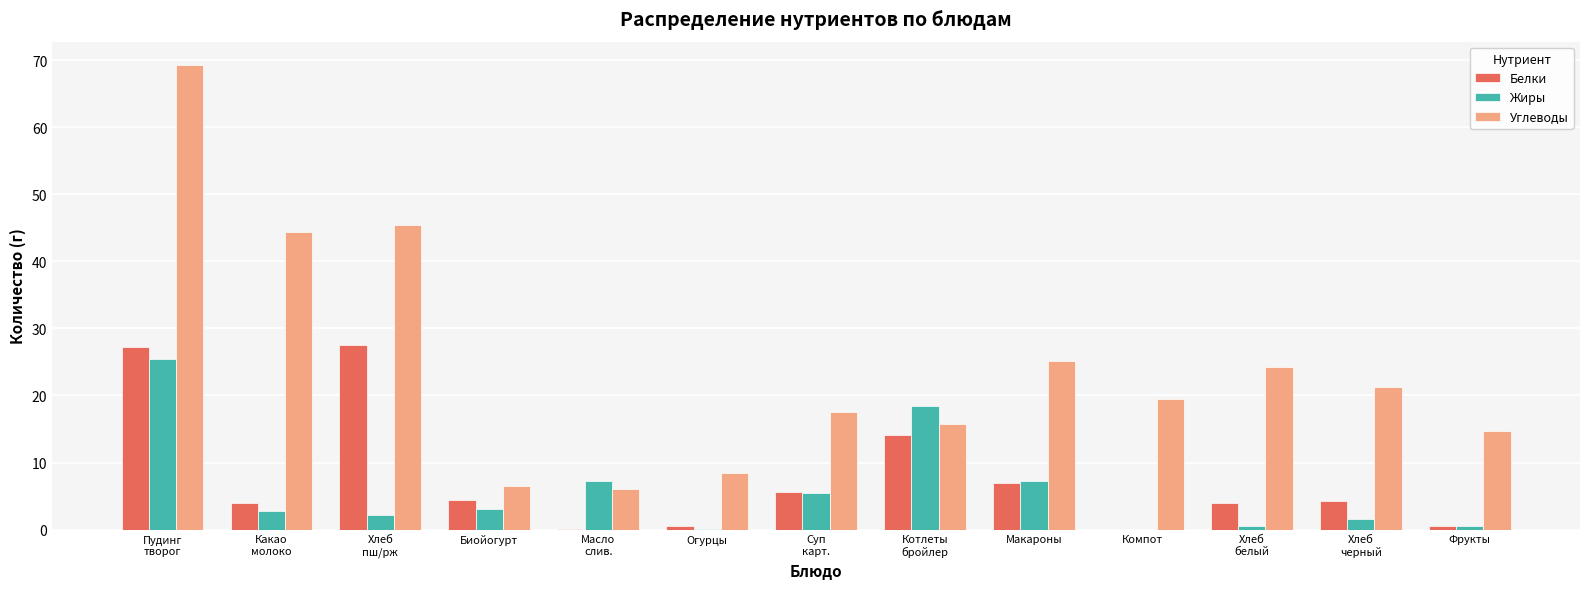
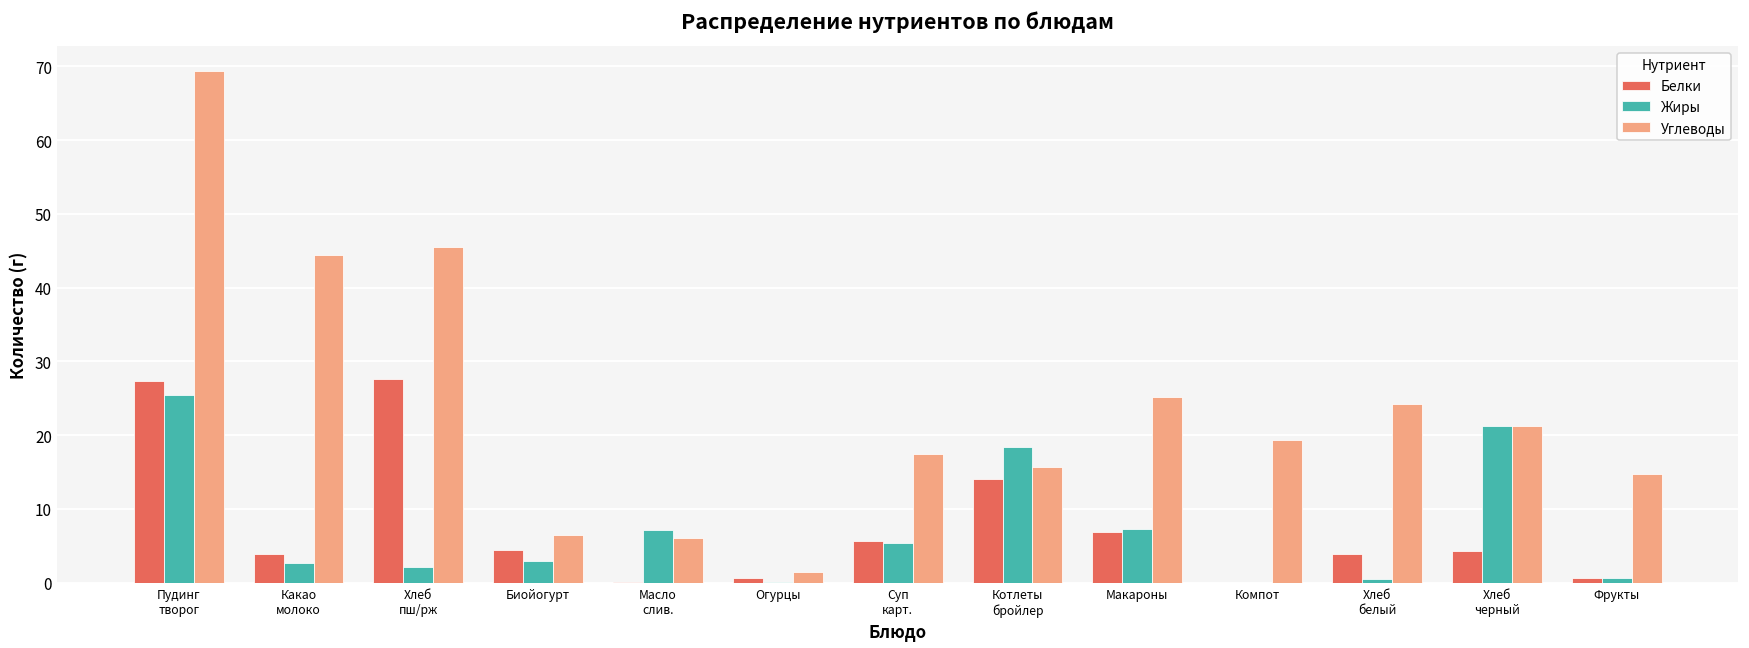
  {
    "Белки": {
      "Пудинг творог": 27,
      "Какао молоко": 4,
      "Хлеб пш/рж": 28,
      "Биойогурт": 4,
      "Огурцы": 1,
      "Суп карт.": 6,
      "Котлеты бройлер": 14,
      "Макароны": 7,
      "Компот": 0,
      "Хлеб белый": 4,
      "Хлеб черный": 4,
      "Фрукты": 1
    },
    "Жиры": {
      "Пудинг творог": 25,
      "Какао молоко": 3,
      "Хлеб пш/рж": 2,
      "Биойогурт": 3,
      "Масло слив.": 7,
      "Суп карт.": 5,
      "Котлеты бройлер": 18,
      "Макароны": 7,
      "Компот": 0,
      "Хлеб белый": 1,
-     "Хлеб черный": 2,
+     "Хлеб черный": 21,
      "Фрукты": 1
    },
    "Углеводы": {
      "Пудинг творог": 69,
      "Какао молоко": 44,
      "Хлеб пш/рж": 45,
      "Биойогурт": 7,
      "Масло слив.": 6,
-     "Огурцы": 8,
+     "Огурцы": 2,
      "Суп карт.": 18,
      "Котлеты бройлер": 16,
      "Макароны": 25,
      "Компот": 19,
      "Хлеб белый": 24,
      "Хлеб черный": 21,
      "Фрукты": 15
    }
  }
